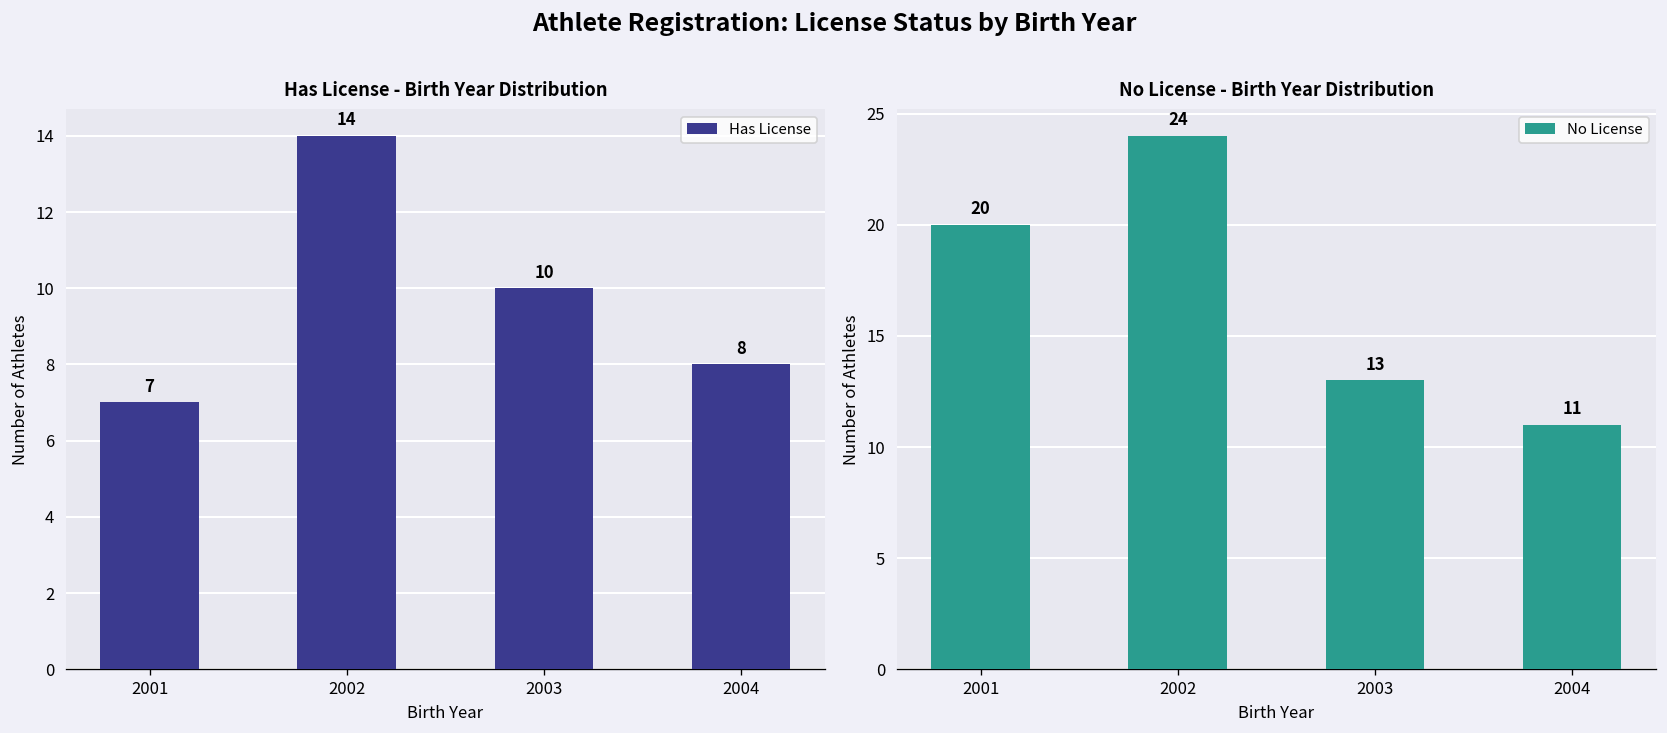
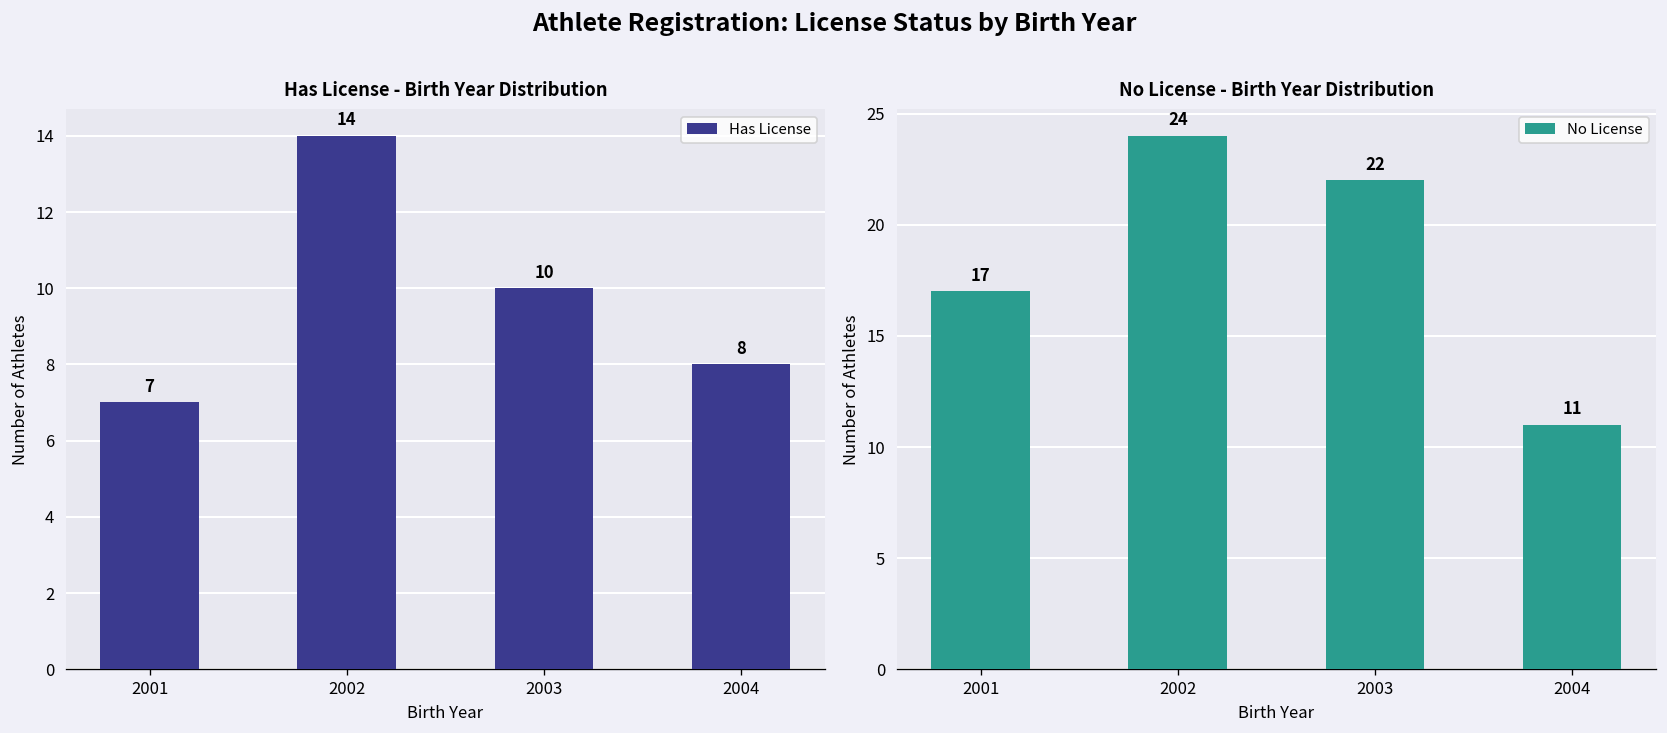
  {
    "Has License - Birth Year Distribution": {
      "2001": 7,
      "2002": 14,
      "2003": 10,
      "2004": 8
    },
    "No License - Birth Year Distribution": {
-     "2001": 20,
+     "2001": 17,
      "2002": 24,
-     "2003": 13,
+     "2003": 22,
      "2004": 11
    }
  }
